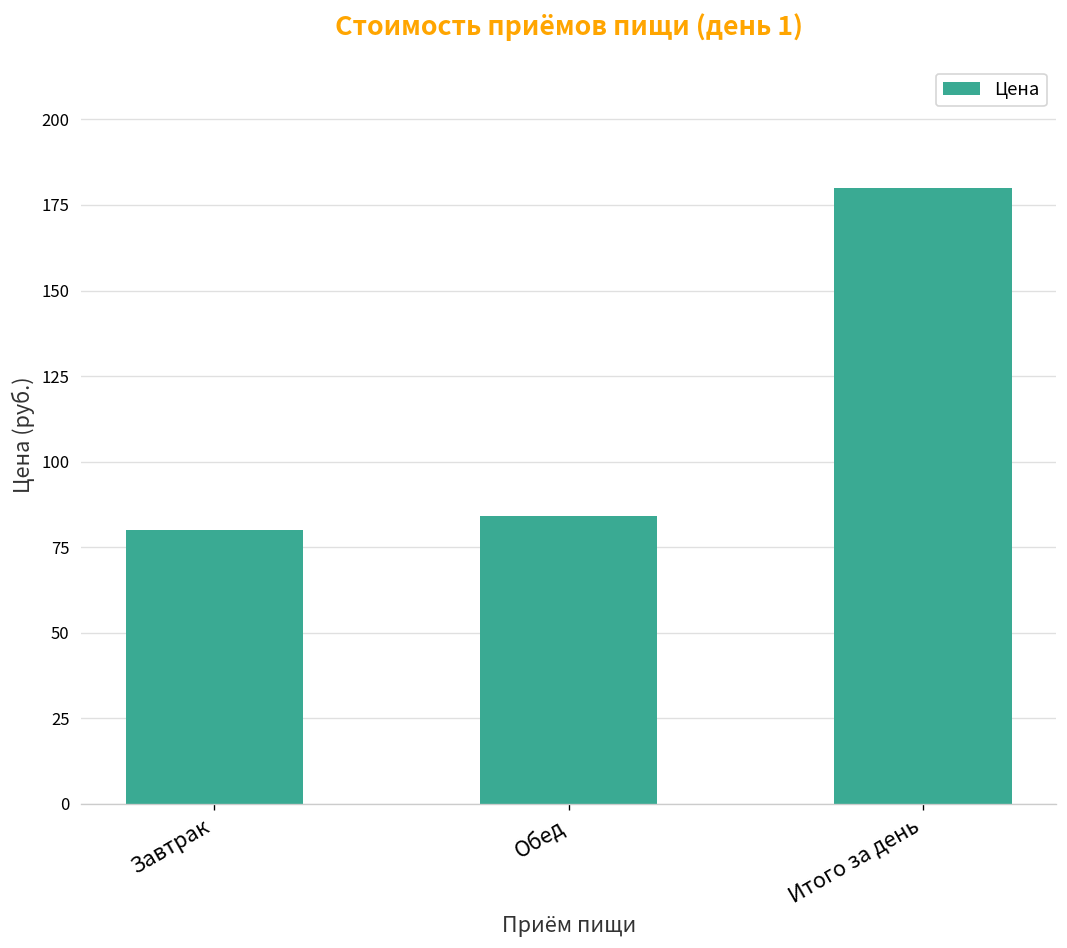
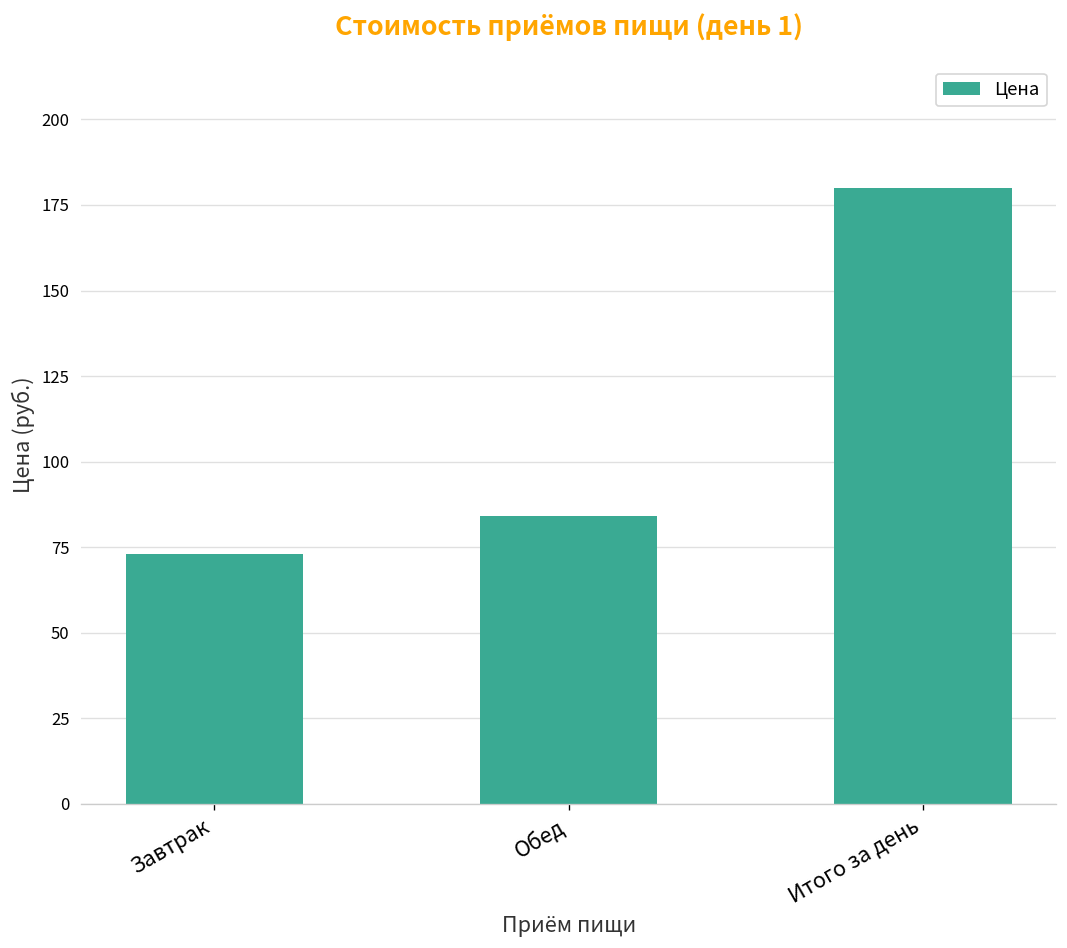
  {
-   "Завтрак": 80,
+   "Завтрак": 73,
    "Обед": 84,
    "Итого за день": 180
  }
